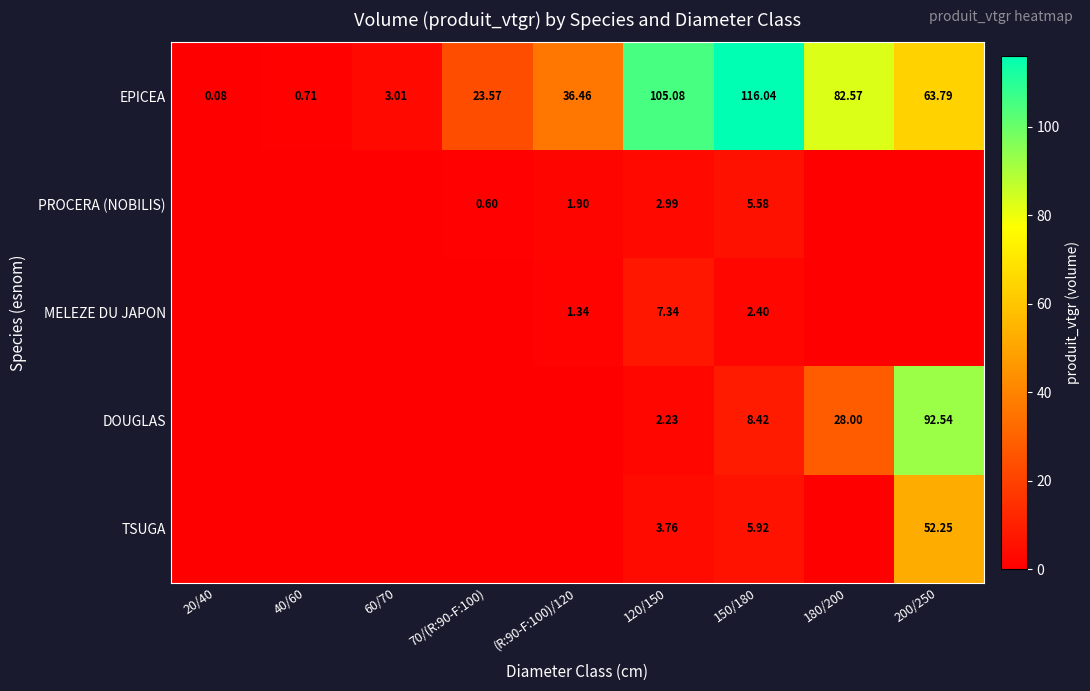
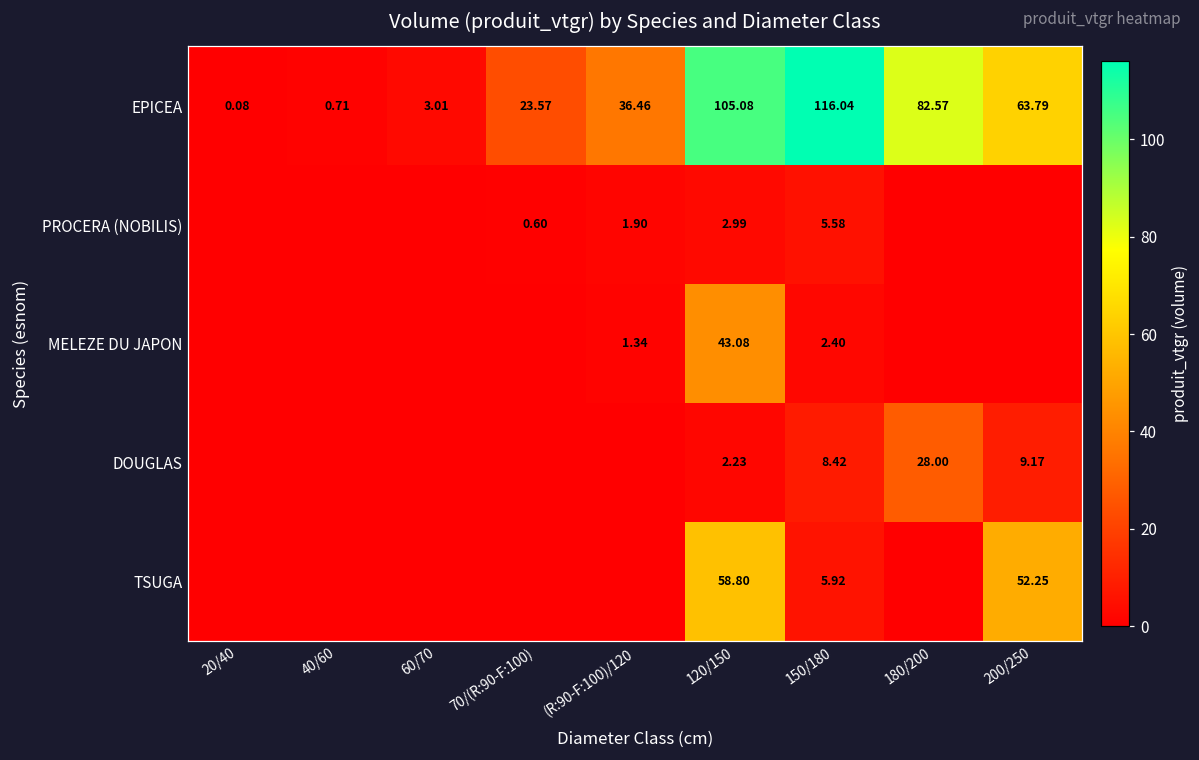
  {
    "EPICEA": {
      "20/40": 0.08,
      "40/60": 0.71,
      "60/70": 3.01,
      "70/(R:90-F:100)": 23.57,
      "(R:90-F:100)/120": 36.46,
      "120/150": 105.08,
      "150/180": 116.04,
      "180/200": 82.57,
      "200/250": 63.79
    },
    "PROCERA (NOBILIS)": {
      "70/(R:90-F:100)": 0.60,
      "(R:90-F:100)/120": 1.90,
      "120/150": 2.99,
      "150/180": 5.58
    },
    "MELEZE DU JAPON": {
      "(R:90-F:100)/120": 1.34,
-     "120/150": 7.34,
+     "120/150": 43.08,
      "150/180": 2.40
    },
    "DOUGLAS": {
      "120/150": 2.23,
      "150/180": 8.42,
      "180/200": 28.00,
-     "200/250": 92.54
+     "200/250": 9.17
    },
    "TSUGA": {
-     "120/150": 3.76,
+     "120/150": 58.80,
      "150/180": 5.92,
      "200/250": 52.25
    }
  }
